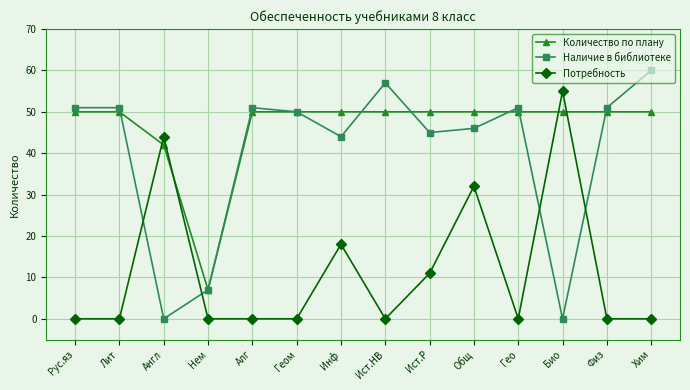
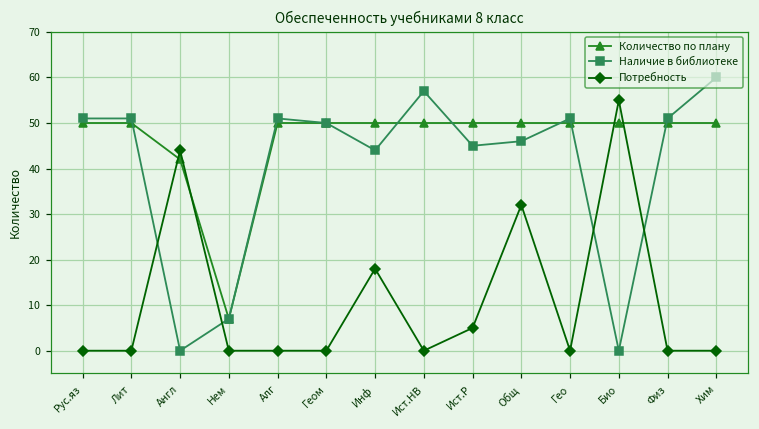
  {
    "Потребность": {
      "Рус.яз": 0,
      "Лит": 0,
      "Англ": 44,
      "Нем": 0,
      "Алг": 0,
      "Геом": 0,
      "Инф": 18,
      "Ист.НВ": 0,
-     "Ист.Р": 11,
+     "Ист.Р": 5,
      "Общ": 32,
      "Гео": 0,
      "Био": 55,
      "Физ": 0,
      "Хим": 0
    }
  }
